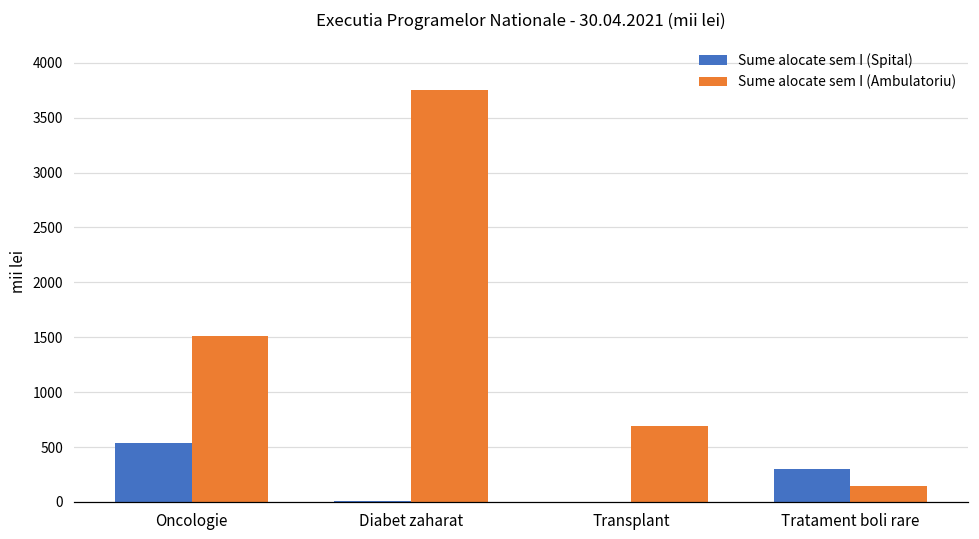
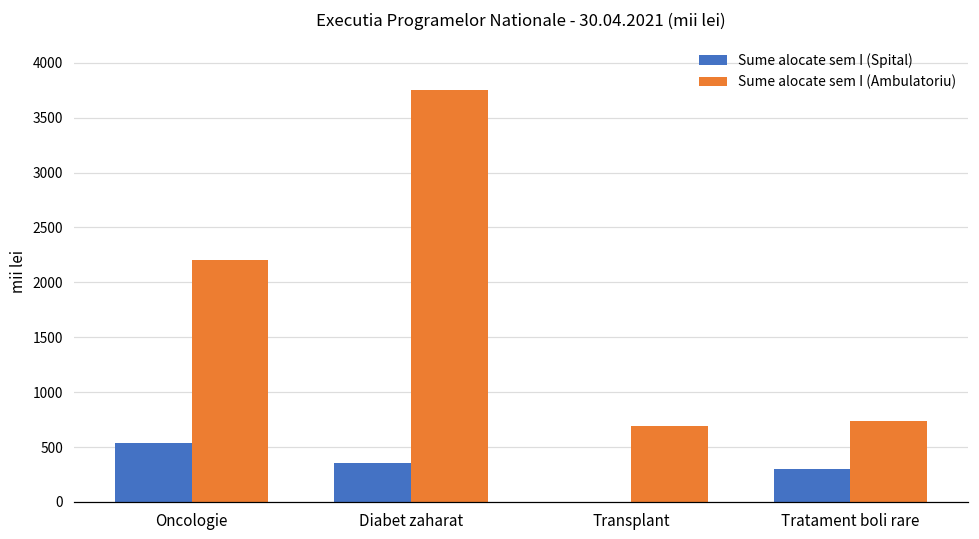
  {
    "Sume alocate sem I (Spital)": {
      "Oncologie": 500,
-     "Diabet zaharat": 0,
+     "Diabet zaharat": 400,
      "Transplant": 0,
      "Tratament boli rare": 300
    },
    "Sume alocate sem I (Ambulatoriu)": {
-     "Oncologie": 1500,
+     "Oncologie": 2200,
      "Diabet zaharat": 3700,
      "Transplant": 700,
-     "Tratament boli rare": 100
+     "Tratament boli rare": 700
    }
  }
